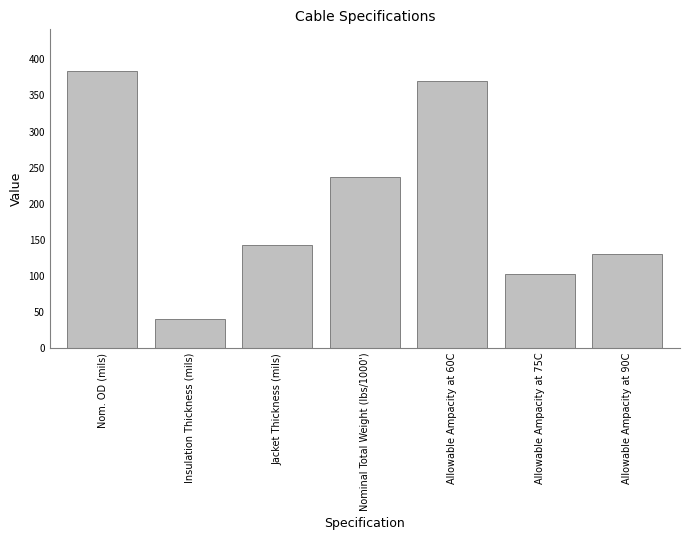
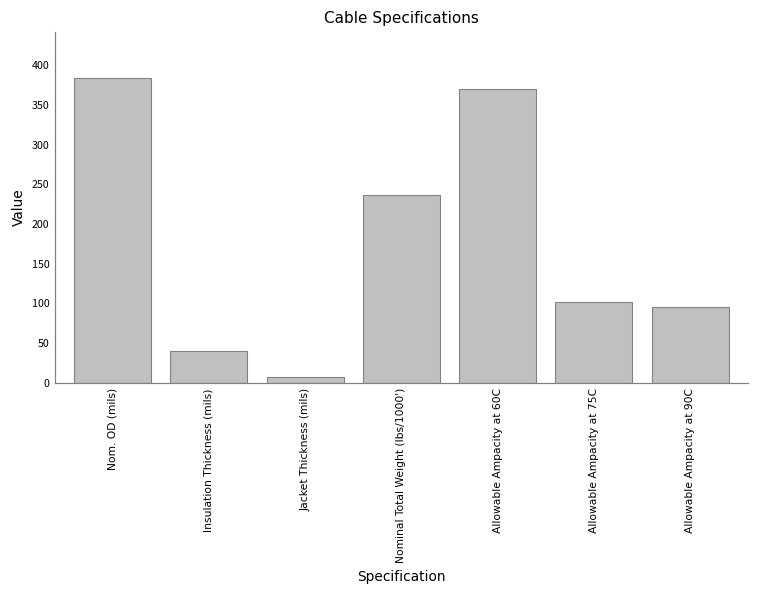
  {
    "Nom. OD (mils)": 380,
    "Insulation Thickness (mils)": 40,
-   "Jacket Thickness (mils)": 140,
+   "Jacket Thickness (mils)": 10,
    "Nominal Total Weight (lbs/1000')": 240,
    "Allowable Ampacity at 60C": 370,
    "Allowable Ampacity at 75C": 100,
-   "Allowable Ampacity at 90C": 130
+   "Allowable Ampacity at 90C": 100
  }
